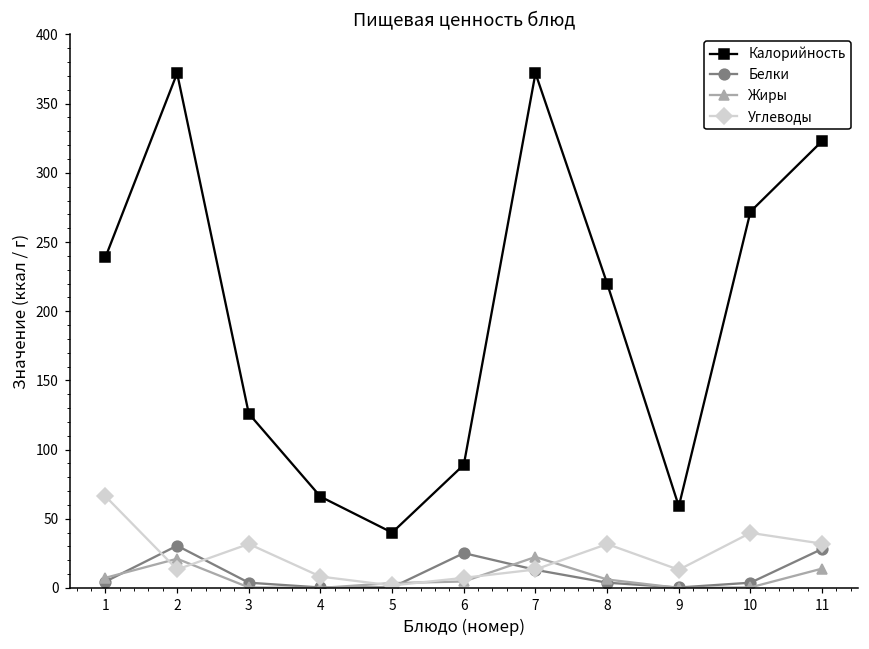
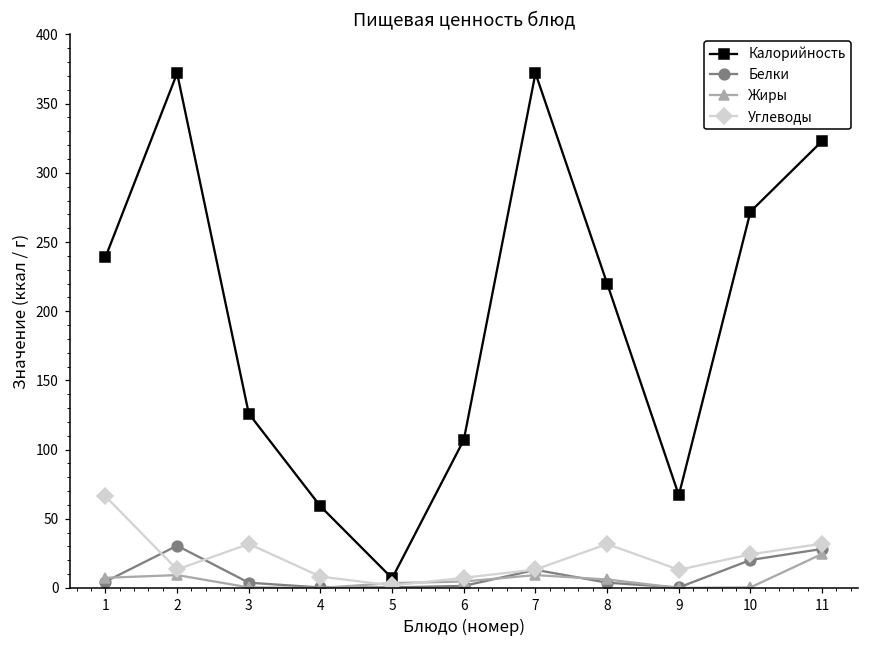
  {
    "Калорийность": {
      "1": 239,
      "2": 372,
      "3": 126,
-     "4": 66,
-     "5": 40,
-     "6": 89,
+     "4": 59,
+     "5": 7,
+     "6": 107,
      "7": 372,
      "8": 220,
-     "9": 59,
+     "9": 67,
      "10": 272,
      "11": 323
    },
    "Белки": {
      "1": 5,
      "2": 31,
      "3": 4,
-     "6": 25,
+     "6": 1,
      "8": 4,
-     "10": 4,
+     "10": 20,
      "11": 28
    },
    "Жиры": {
      "1": 7,
-     "2": 21,
+     "2": 9,
      "3": 0,
      "6": 5,
-     "7": 22,
+     "7": 9,
      "8": 6,
      "10": 0,
-     "11": 14
+     "11": 25
    },
    "Углеводы": {
      "1": 66,
      "2": 13,
      "3": 32,
      "4": 8,
      "6": 7,
      "8": 32,
      "9": 13,
-     "10": 40,
+     "10": 24,
      "11": 32
    }
  }
